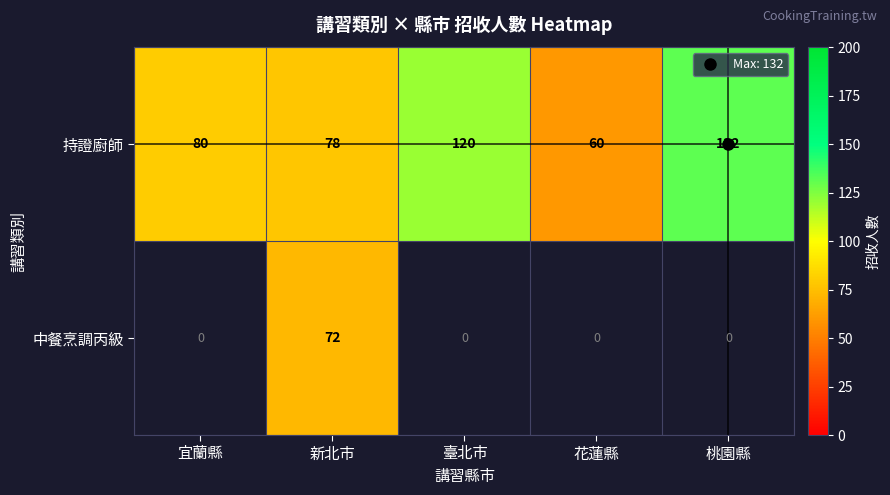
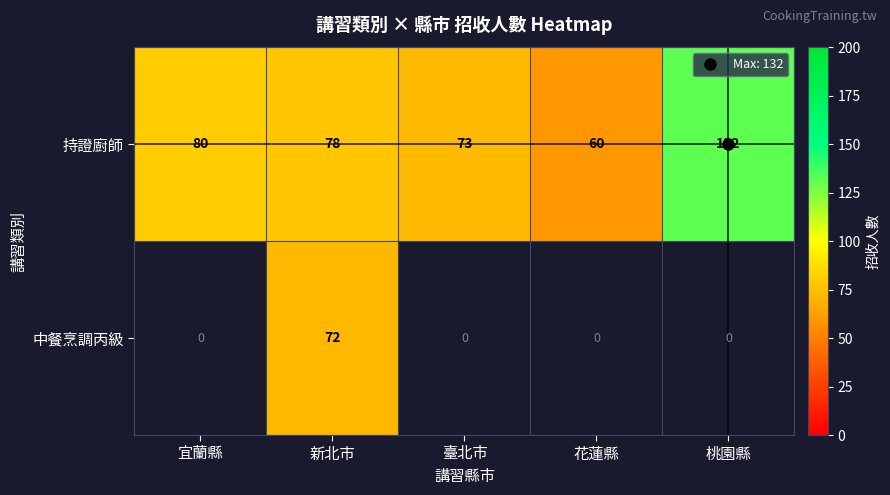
  {
    "持證廚師": {
      "宜蘭縣": 80,
      "新北市": 78,
-     "臺北市": 120,
+     "臺北市": 73,
      "花蓮縣": 60
    },
    "中餐烹調丙級": {
      "新北市": 72
    }
  }
